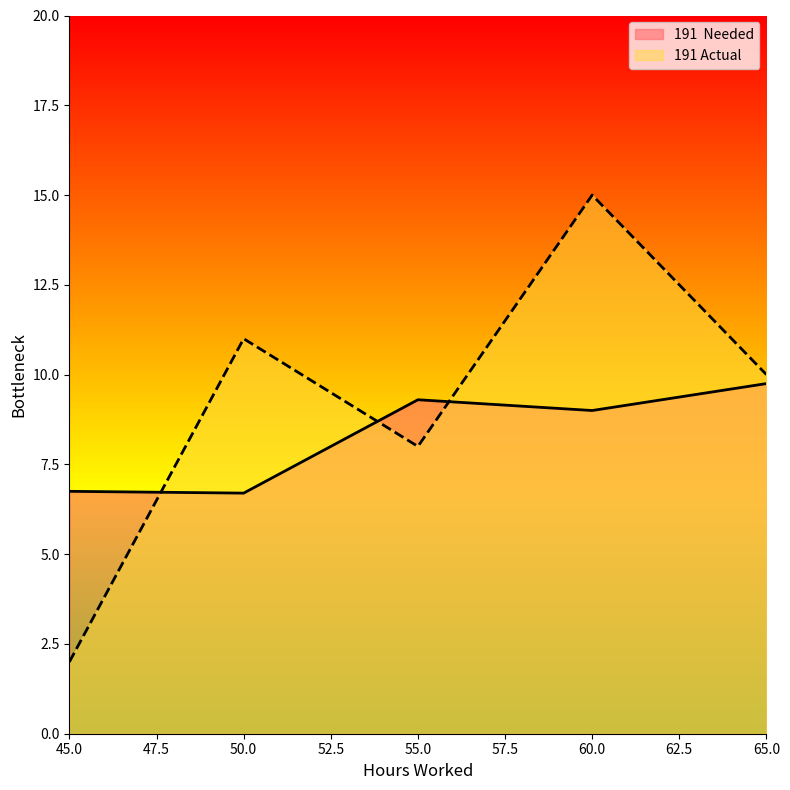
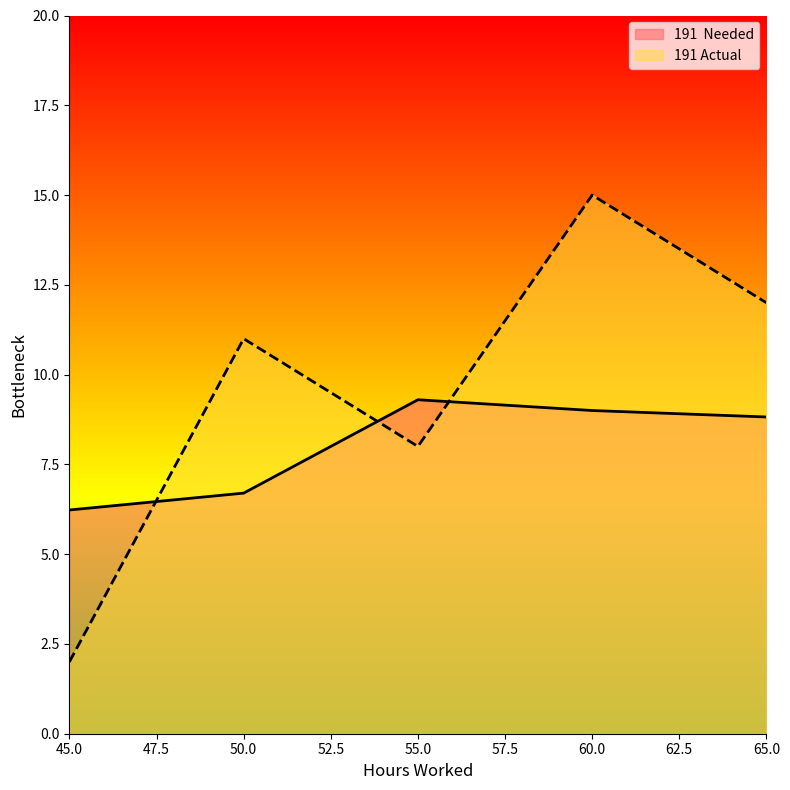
  {
    "191 Needed": {
-     "45.0": 6.8,
+     "45.0": 6.2,
      "50.0": 6.7,
      "55.0": 9.3,
      "60.0": 9.0,
-     "65.0": 9.8
+     "65.0": 8.8
    },
    "191 Actual": {
      "45.0": 2,
      "50.0": 11,
      "55.0": 8,
      "60.0": 15,
-     "65.0": 10
+     "65.0": 12
    }
  }
